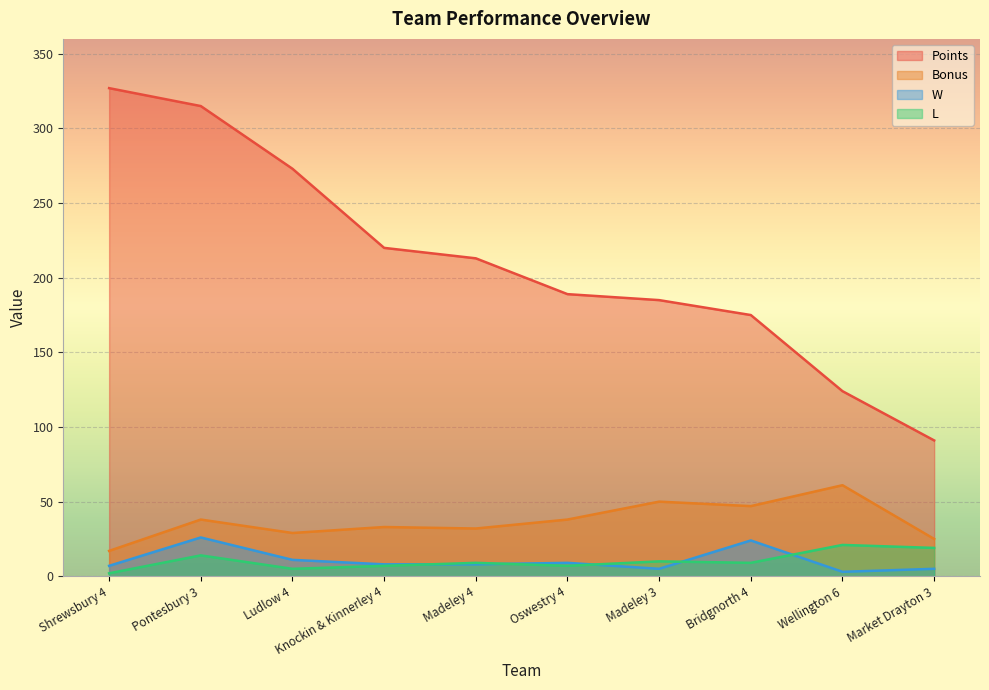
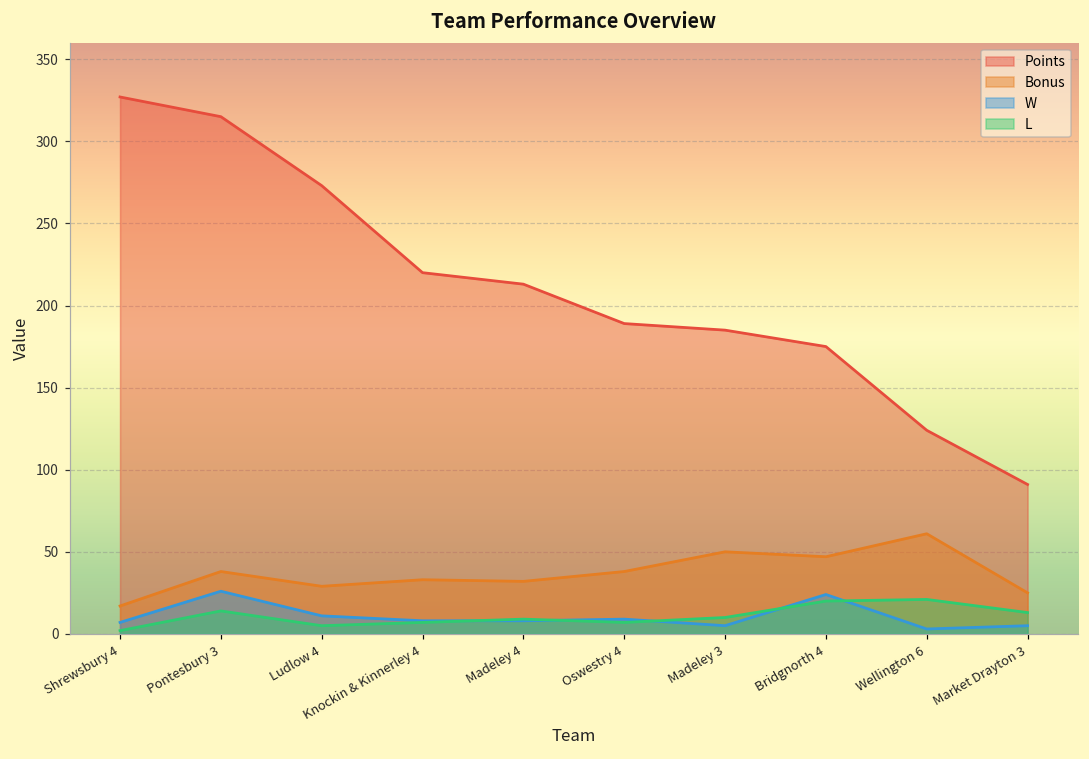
  {
    "W": {
      "Shrewsbury 4": 7,
      "Pontesbury 3": 26,
      "Ludlow 4": 11,
      "Oswestry 4": 9,
      "Madeley 3": 5,
      "Bridgnorth 4": 24,
      "Wellington 6": 3,
      "Market Drayton 3": 5
    },
    "L": {
      "Shrewsbury 4": 2,
      "Pontesbury 3": 14,
      "Ludlow 4": 5,
      "Oswestry 4": 7,
      "Madeley 3": 10,
-     "Bridgnorth 4": 9,
+     "Bridgnorth 4": 20,
      "Wellington 6": 21,
-     "Market Drayton 3": 19
+     "Market Drayton 3": 13
    }
  }
